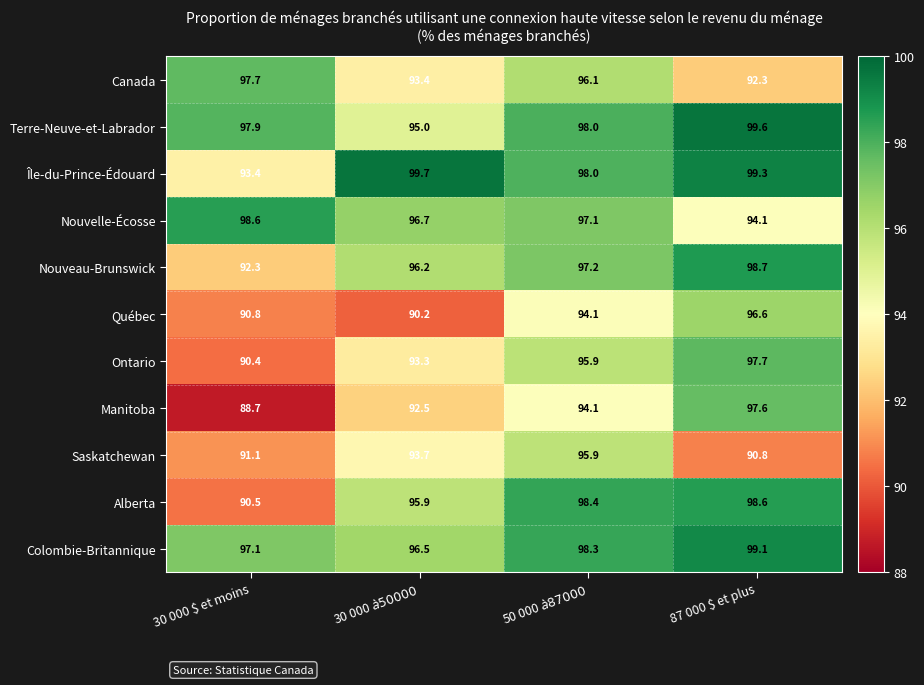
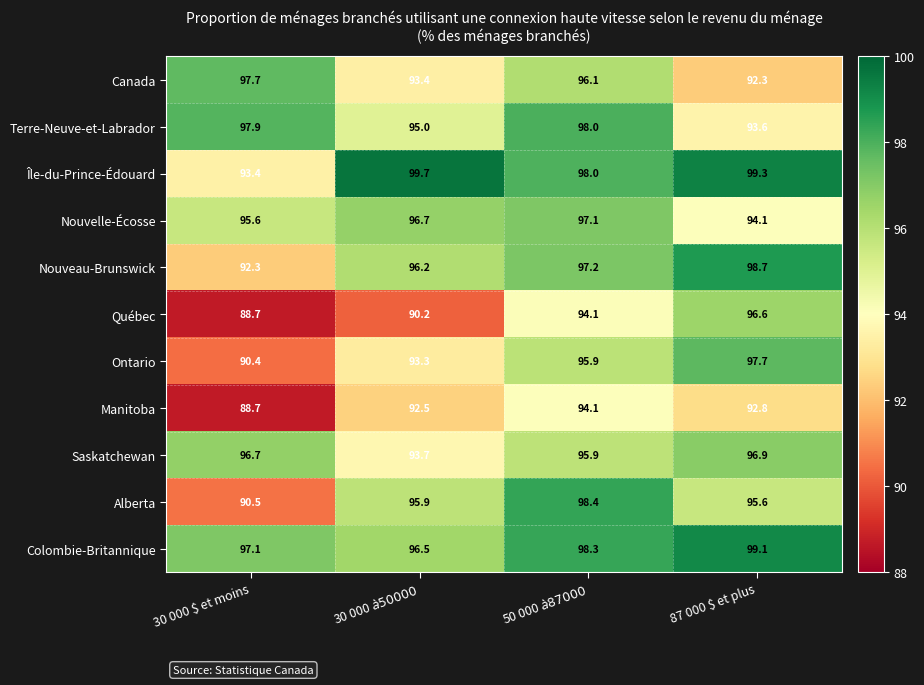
  {
    "Canada": {
      "30 000 $ et moins": 97.7,
      "87 000 $ et plus": 92.3
    },
    "Terre-Neuve-et-Labrador": {
      "30 000 $ et moins": 97.9,
-     "87 000 $ et plus": 99.6
+     "87 000 $ et plus": 93.6
    },
    "Île-du-Prince-Édouard": {
      "30 000 $ et moins": 93.4,
      "87 000 $ et plus": 99.3
    },
    "Nouvelle-Écosse": {
-     "30 000 $ et moins": 98.6,
+     "30 000 $ et moins": 95.6,
      "87 000 $ et plus": 94.1
    },
    "Nouveau-Brunswick": {
      "30 000 $ et moins": 92.3,
      "87 000 $ et plus": 98.7
    },
    "Québec": {
-     "30 000 $ et moins": 90.8,
+     "30 000 $ et moins": 88.7,
      "87 000 $ et plus": 96.6
    },
    "Ontario": {
      "30 000 $ et moins": 90.4,
      "87 000 $ et plus": 97.7
    },
    "Manitoba": {
      "30 000 $ et moins": 88.7,
-     "87 000 $ et plus": 97.6
+     "87 000 $ et plus": 92.8
    },
    "Saskatchewan": {
-     "30 000 $ et moins": 91.1,
-     "87 000 $ et plus": 90.8
+     "30 000 $ et moins": 96.7,
+     "87 000 $ et plus": 96.9
    },
    "Alberta": {
      "30 000 $ et moins": 90.5,
-     "87 000 $ et plus": 98.6
+     "87 000 $ et plus": 95.6
    },
    "Colombie-Britannique": {
      "30 000 $ et moins": 97.1,
      "87 000 $ et plus": 99.1
    }
  }
